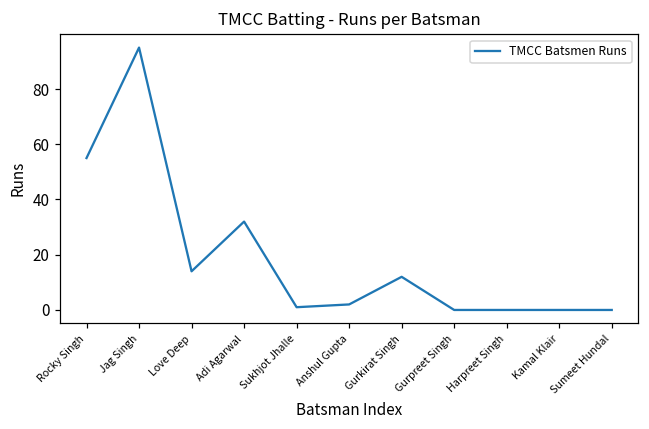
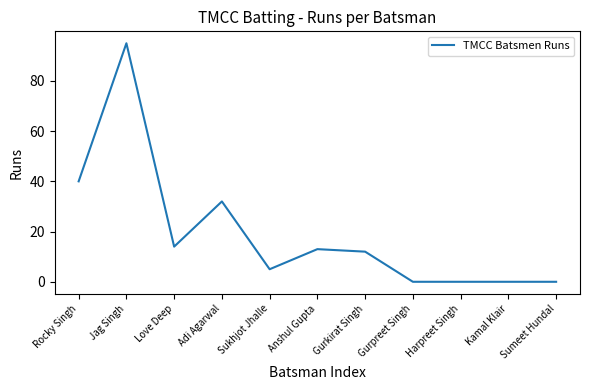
  {
-   "Rocky Singh": 55,
+   "Rocky Singh": 40,
    "Jag Singh": 95,
    "Love Deep": 14,
    "Adi Agarwal": 32,
-   "Sukhjot Jhalle": 1,
-   "Anshul Gupta": 2,
+   "Sukhjot Jhalle": 5,
+   "Anshul Gupta": 13,
    "Gurkirat Singh": 12,
    "Gurpreet Singh": 0,
    "Harpreet Singh": 0,
    "Kamal Klair": 0,
    "Sumeet Hundal": 0
  }
